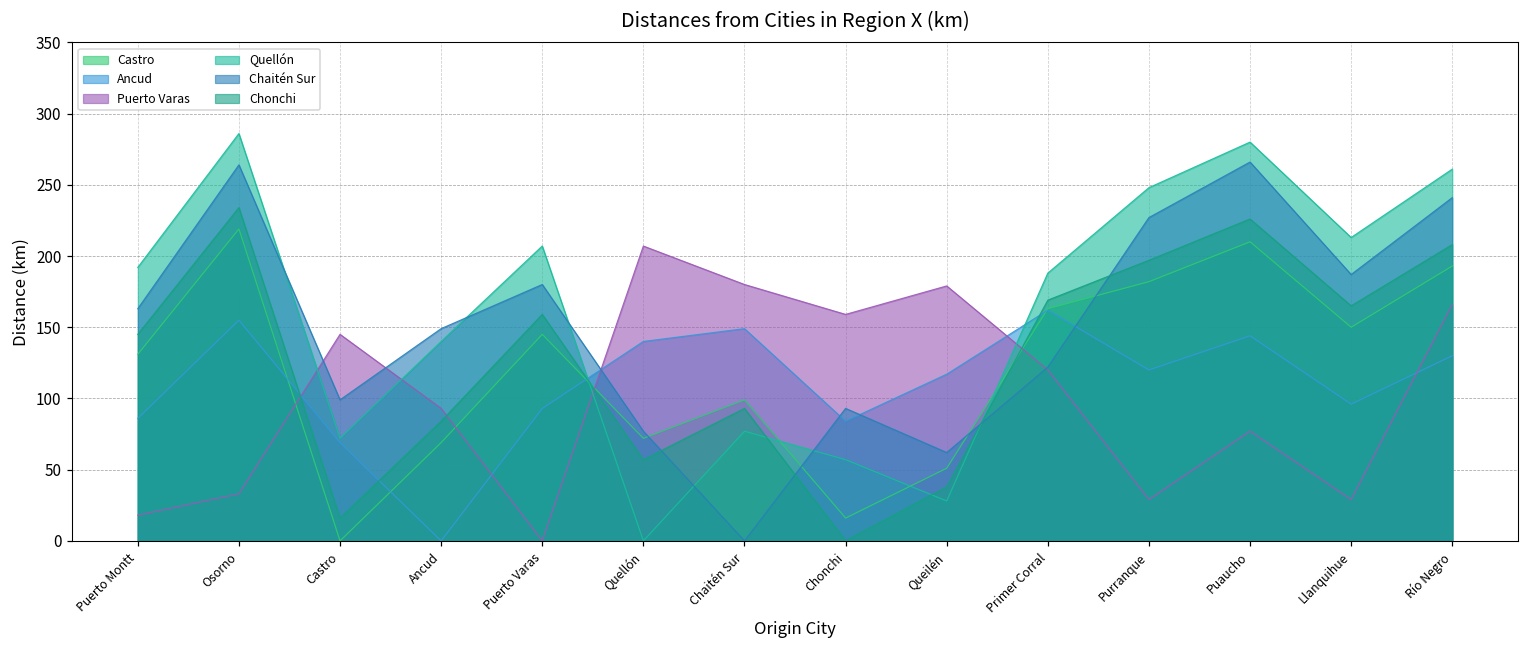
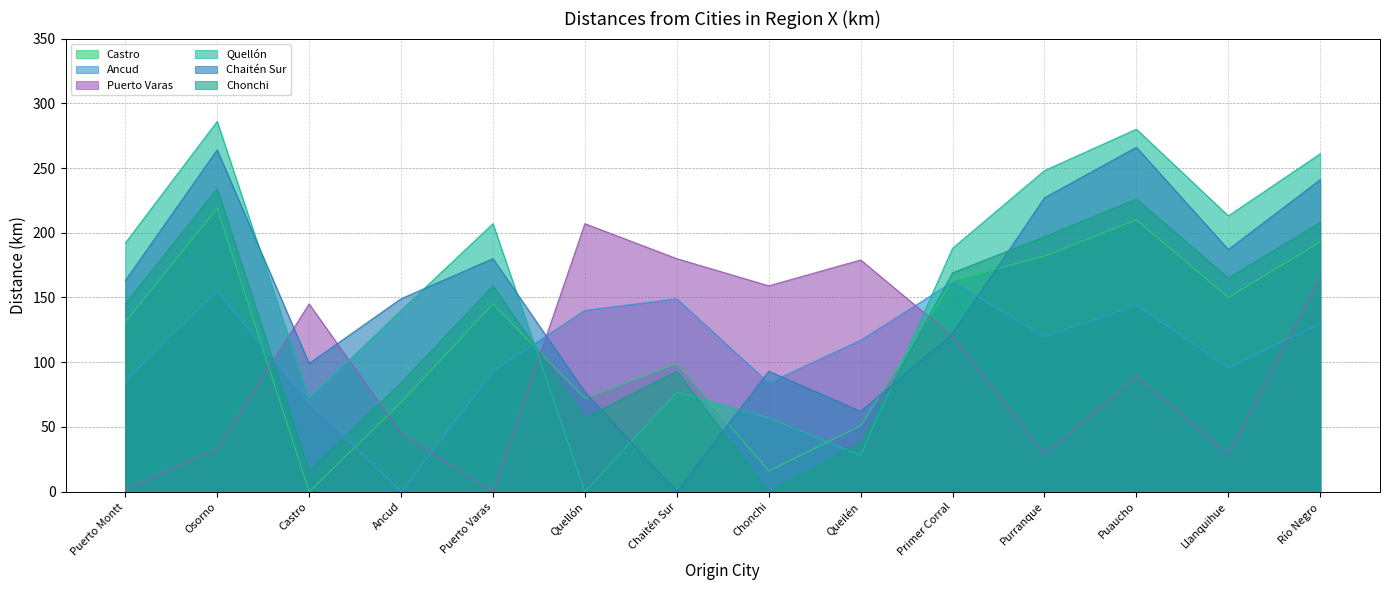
  {
    "Puerto Varas": {
-     "Puerto Montt": 18,
+     "Puerto Montt": 2,
      "Osorno": 33,
      "Castro": 145,
-     "Ancud": 93,
+     "Ancud": 45,
      "Puerto Varas": 0,
      "Quellón": 207,
      "Chaitén Sur": 180,
      "Chonchi": 159,
      "Queilén": 179,
      "Primer Corral": 120,
      "Purranque": 29,
-     "Puaucho": 77,
+     "Puaucho": 89,
      "Llanquihue": 29,
      "Río Negro": 166
    }
  }
